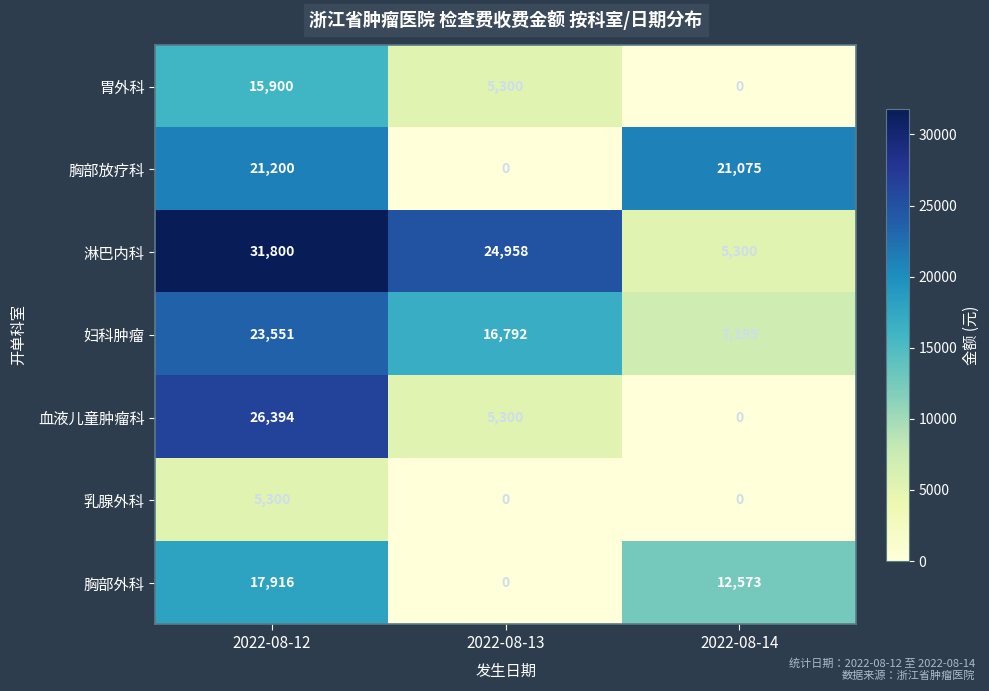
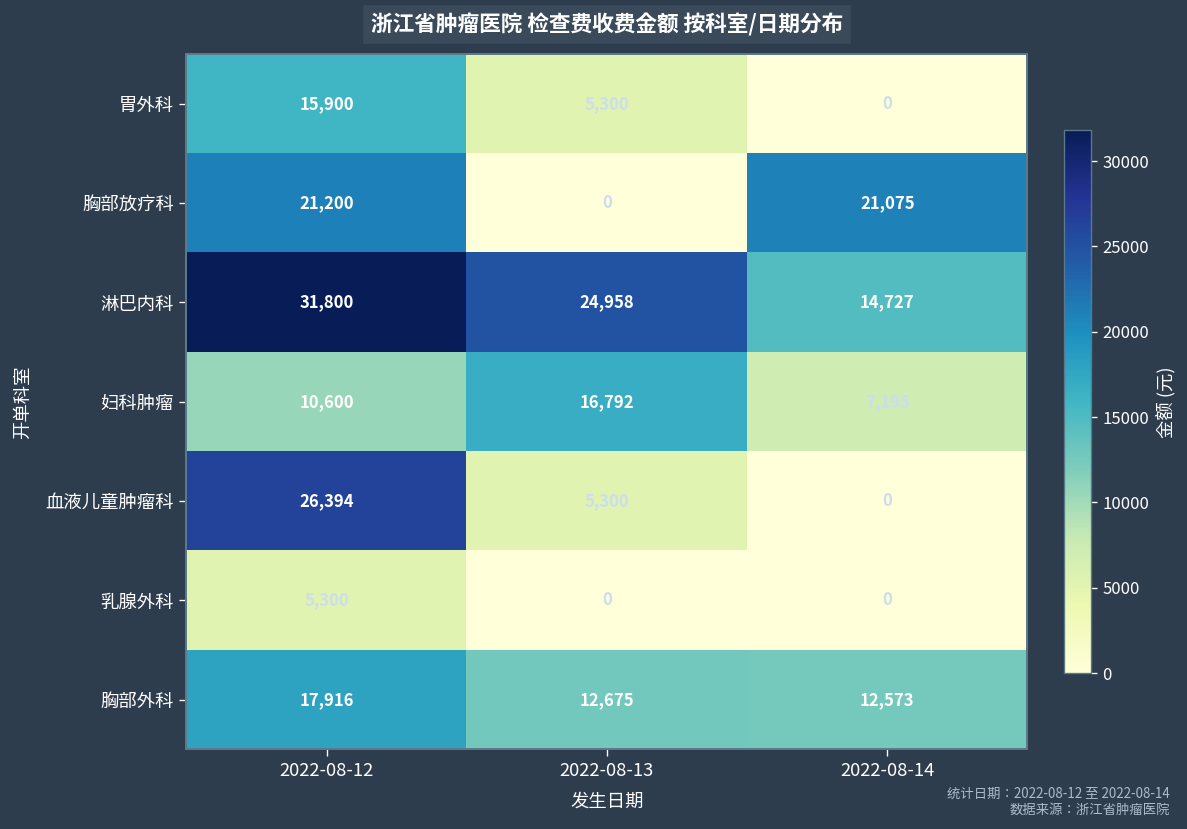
  {
    "胃外科": {
      "2022-08-12": "15,900",
      "2022-08-13": "5,300",
      "2022-08-14": "0"
    },
    "胸部放疗科": {
      "2022-08-12": "21,200",
      "2022-08-13": "0",
      "2022-08-14": "21,075"
    },
    "淋巴内科": {
      "2022-08-12": "31,800",
      "2022-08-13": "24,958",
-     "2022-08-14": "5,300"
+     "2022-08-14": "14,727"
    },
    "妇科肿瘤": {
-     "2022-08-12": "23,551",
+     "2022-08-12": "10,600",
      "2022-08-13": "16,792",
      "2022-08-14": "7,195"
    },
    "血液儿童肿瘤科": {
      "2022-08-12": "26,394",
      "2022-08-13": "5,300",
      "2022-08-14": "0"
    },
    "乳腺外科": {
      "2022-08-12": "5,300",
      "2022-08-13": "0",
      "2022-08-14": "0"
    },
    "胸部外科": {
      "2022-08-12": "17,916",
-     "2022-08-13": "0",
+     "2022-08-13": "12,675",
      "2022-08-14": "12,573"
    }
  }
